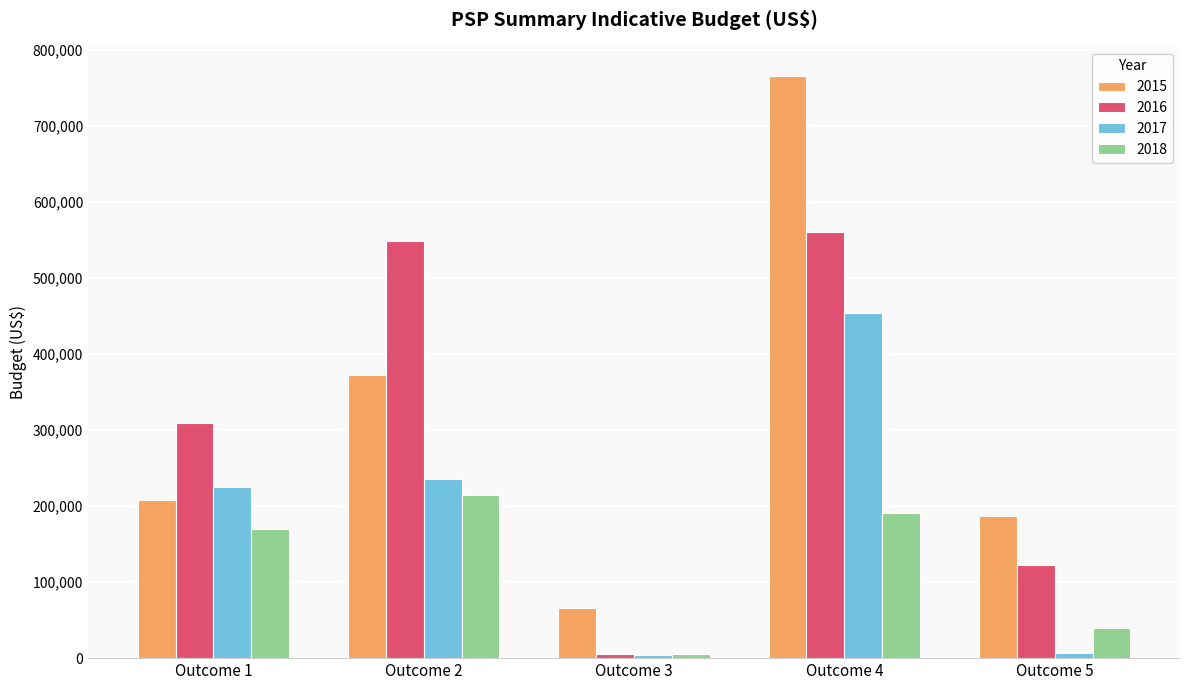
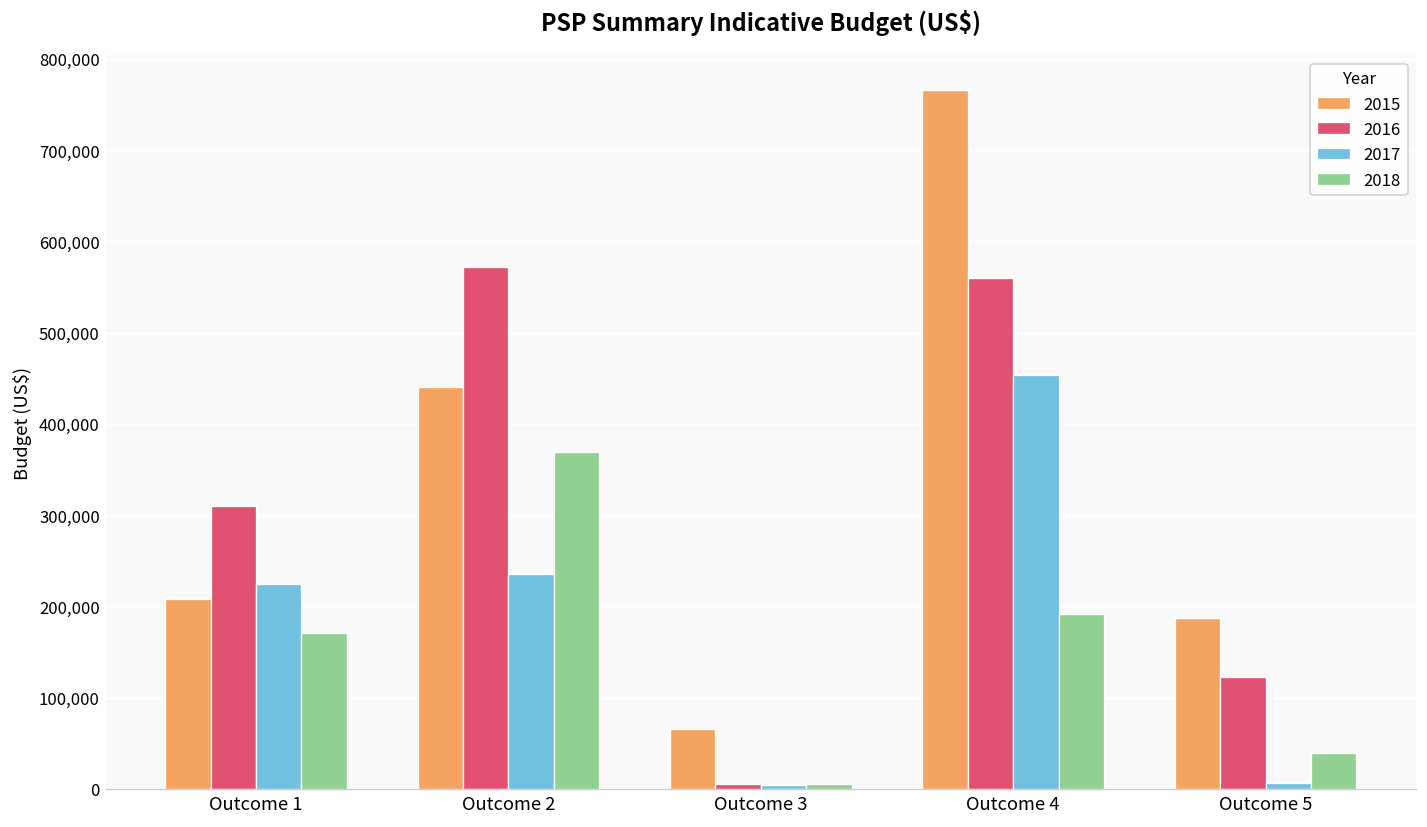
  {
    "2015": {
      "Outcome 1": "210,000",
-     "Outcome 2": "370,000",
+     "Outcome 2": "440,000",
      "Outcome 3": "70,000",
      "Outcome 4": "770,000",
      "Outcome 5": "190,000"
    },
    "2016": {
      "Outcome 1": "310,000",
-     "Outcome 2": "550,000",
+     "Outcome 2": "570,000",
      "Outcome 3": "10,000",
      "Outcome 4": "560,000",
      "Outcome 5": "120,000"
    },
    "2017": {
      "Outcome 1": "220,000",
      "Outcome 2": "240,000",
      "Outcome 3": "0",
      "Outcome 4": "450,000",
      "Outcome 5": "10,000"
    },
    "2018": {
      "Outcome 1": "170,000",
-     "Outcome 2": "210,000",
+     "Outcome 2": "370,000",
      "Outcome 3": "10,000",
      "Outcome 4": "190,000",
      "Outcome 5": "40,000"
    }
  }
